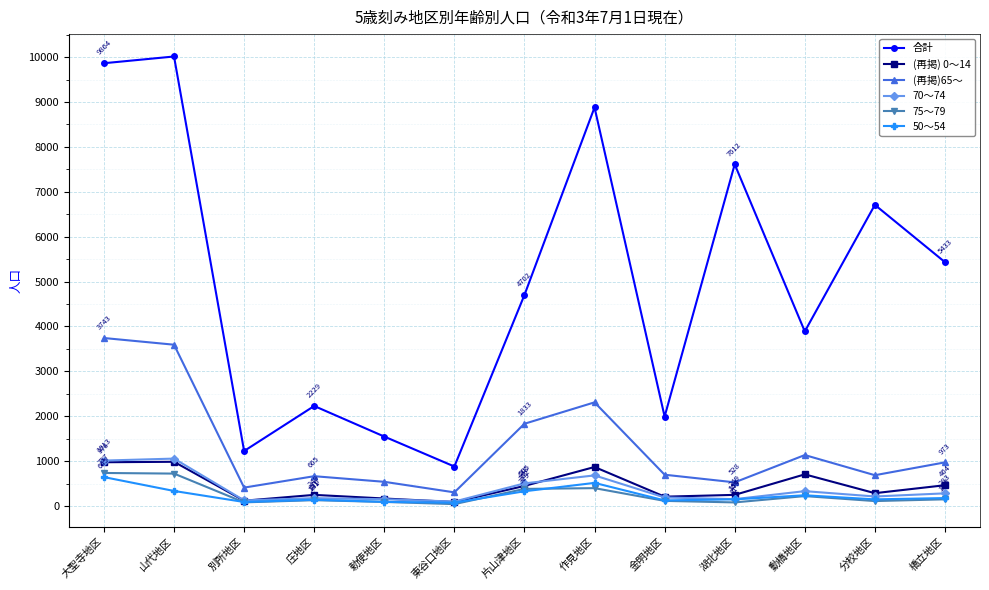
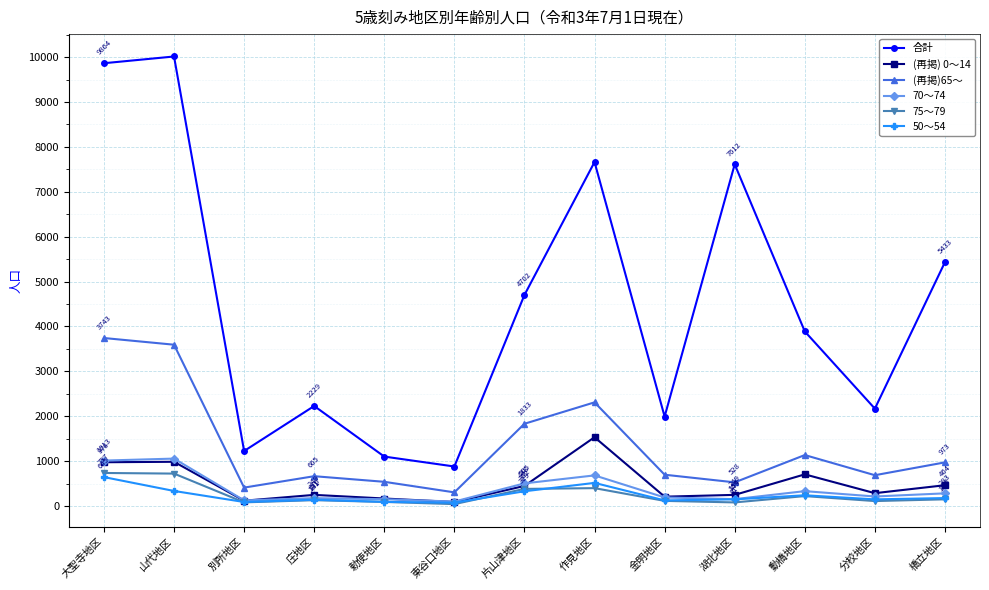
  {
    "合計": {
      "山代地区": 10000,
      "別所地区": 1200,
-     "勅使地区": 1500,
+     "勅使地区": 1100,
      "東谷口地区": 900,
-     "作見地区": 8900,
+     "作見地区": 7700,
      "金明地区": 2000,
      "動橋地区": 3900,
-     "分校地区": 6700
+     "分校地区": 2200
    },
    "(再掲) 0～14": {
      "山代地区": 1000,
-     "作見地区": 900,
+     "作見地区": 1500,
      "動橋地区": 700,
      "分校地区": 300
    },
    "50～54": {
      "山代地区": 300,
      "作見地区": 500
    }
  }
